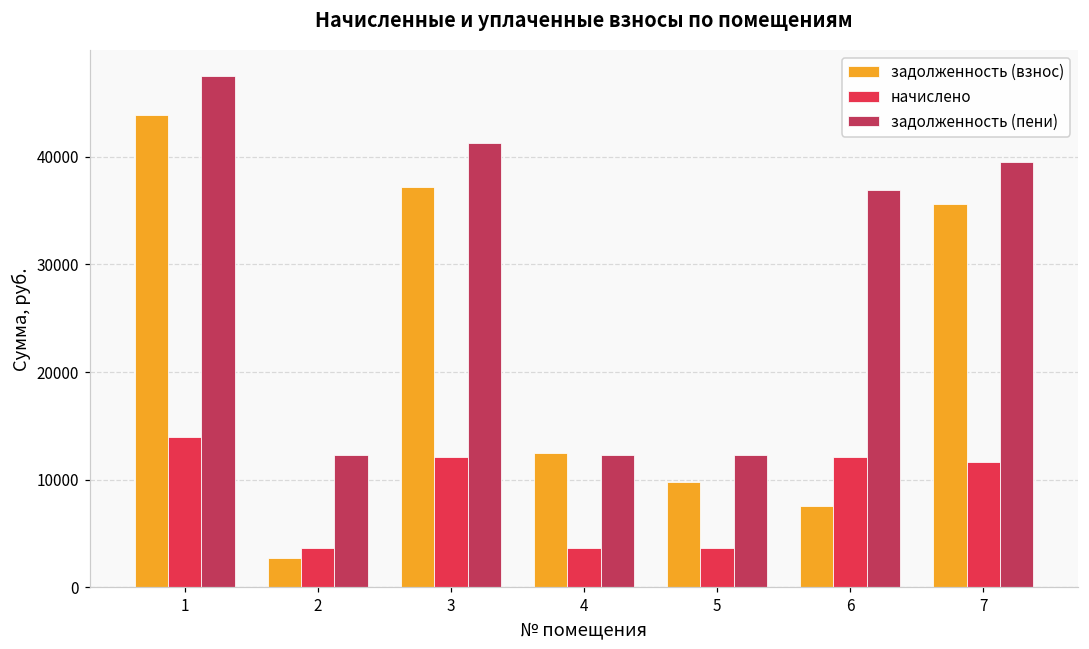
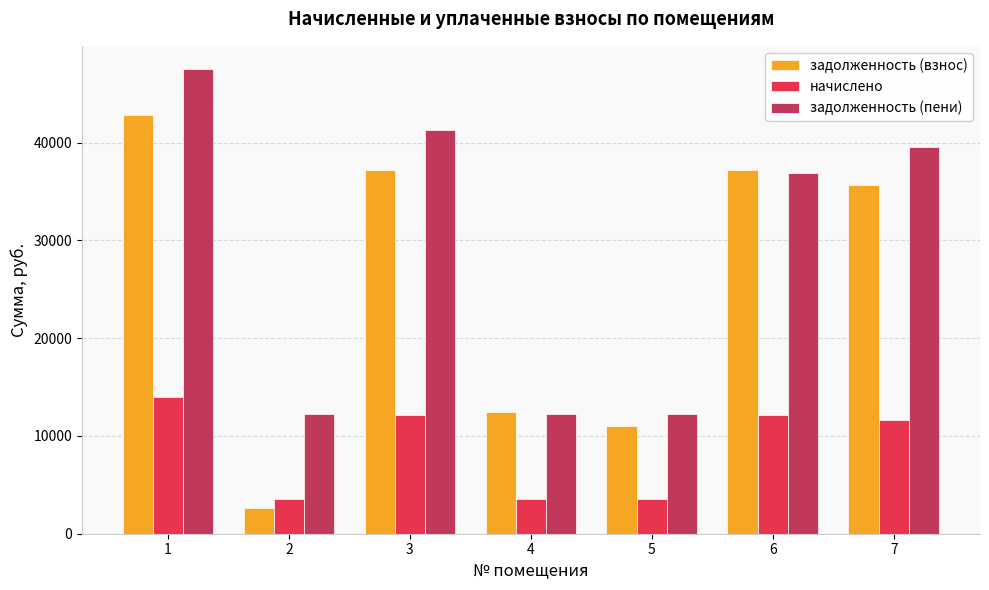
  {
    "задолженность (взнос)": {
-     "1": 44000,
+     "1": 43000,
      "2": 3000,
      "3": 37000,
      "4": 12000,
-     "5": 10000,
-     "6": 8000,
+     "5": 11000,
+     "6": 37000,
      "7": 36000
    }
  }
